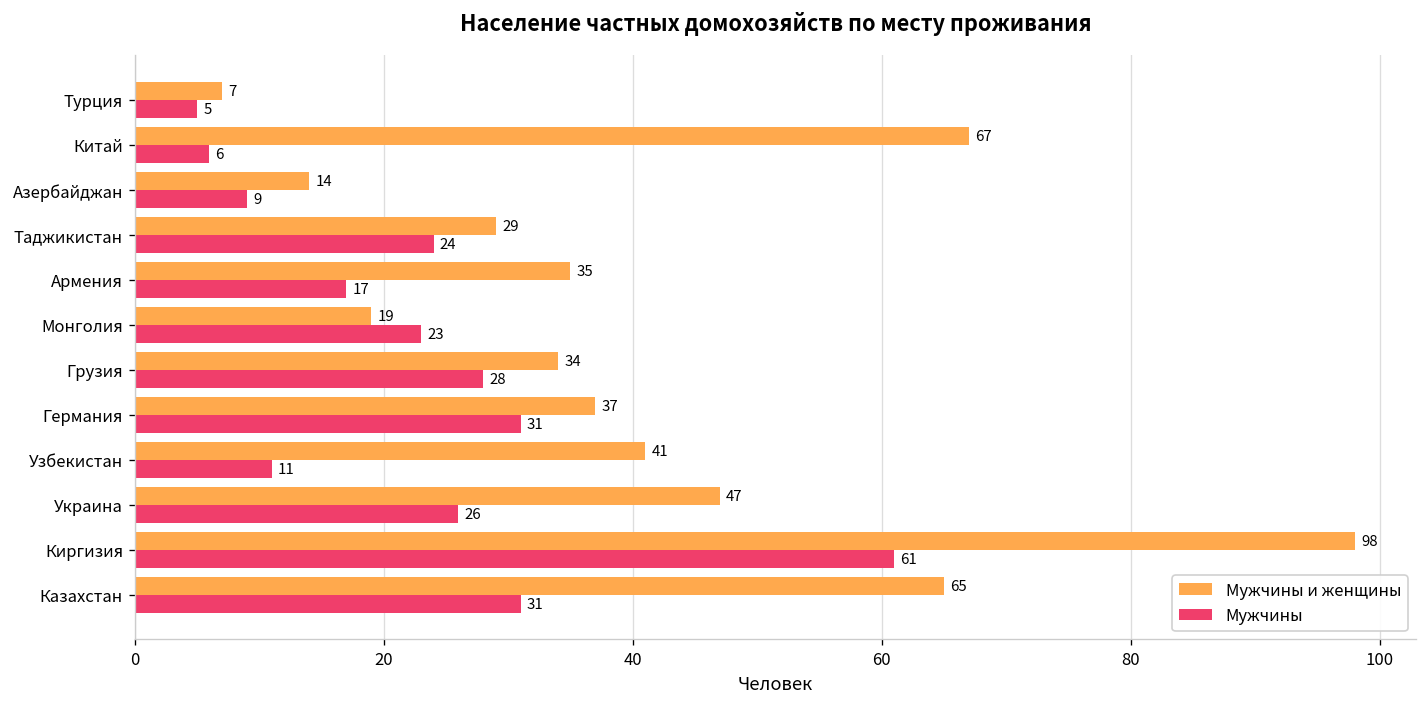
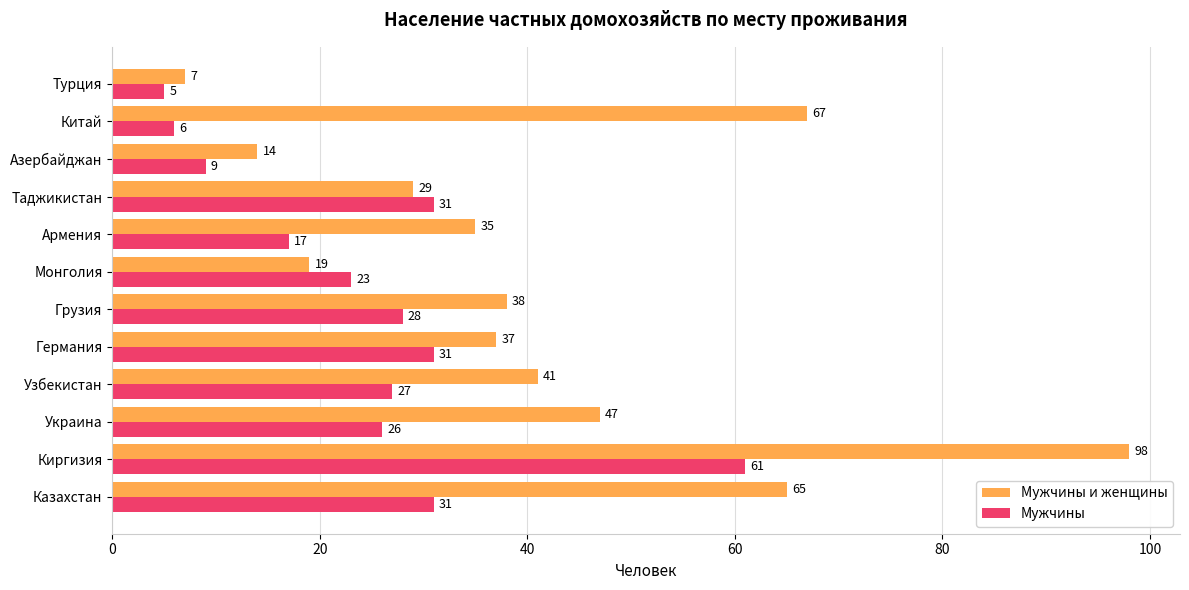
  {
    "Мужчины и женщины": {
      "Турция": 7,
      "Китай": 67,
      "Азербайджан": 14,
      "Таджикистан": 29,
      "Армения": 35,
      "Монголия": 19,
-     "Грузия": 34,
+     "Грузия": 38,
      "Германия": 37,
      "Узбекистан": 41,
      "Украина": 47,
      "Киргизия": 98,
      "Казахстан": 65
    },
    "Мужчины": {
      "Турция": 5,
      "Китай": 6,
      "Азербайджан": 9,
-     "Таджикистан": 24,
+     "Таджикистан": 31,
      "Армения": 17,
      "Монголия": 23,
      "Грузия": 28,
      "Германия": 31,
-     "Узбекистан": 11,
+     "Узбекистан": 27,
      "Украина": 26,
      "Киргизия": 61,
      "Казахстан": 31
    }
  }
